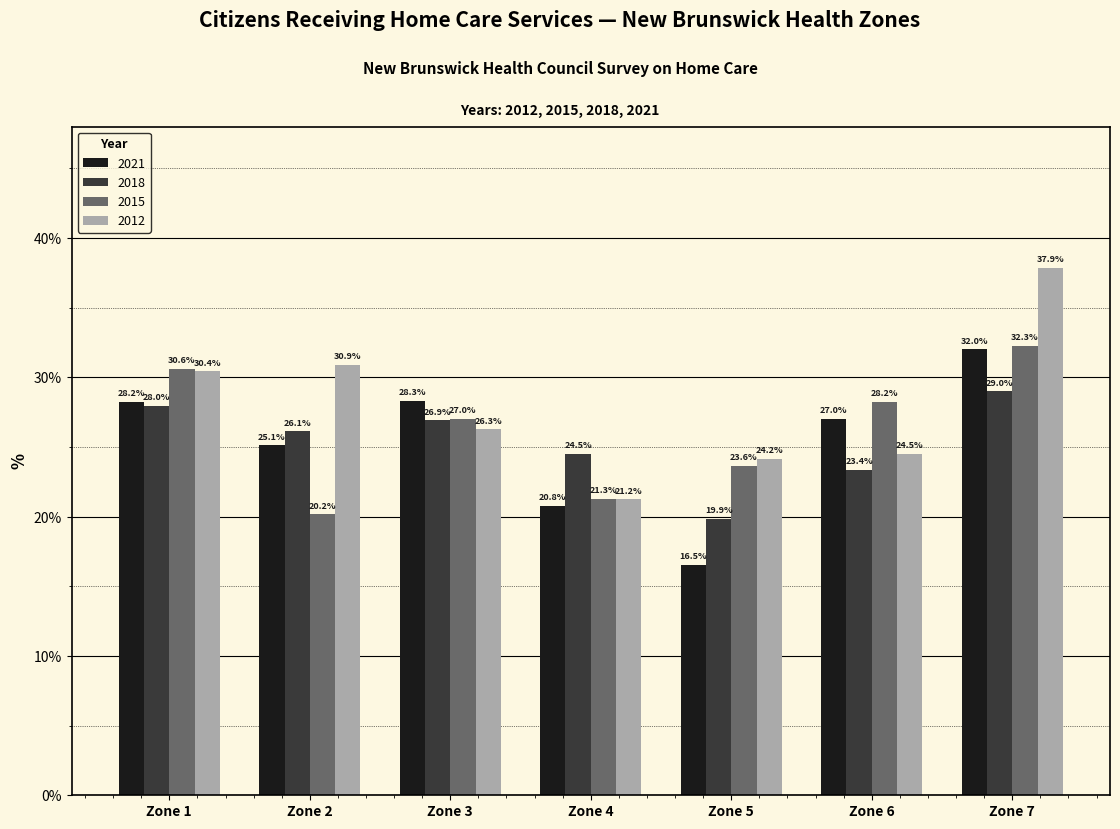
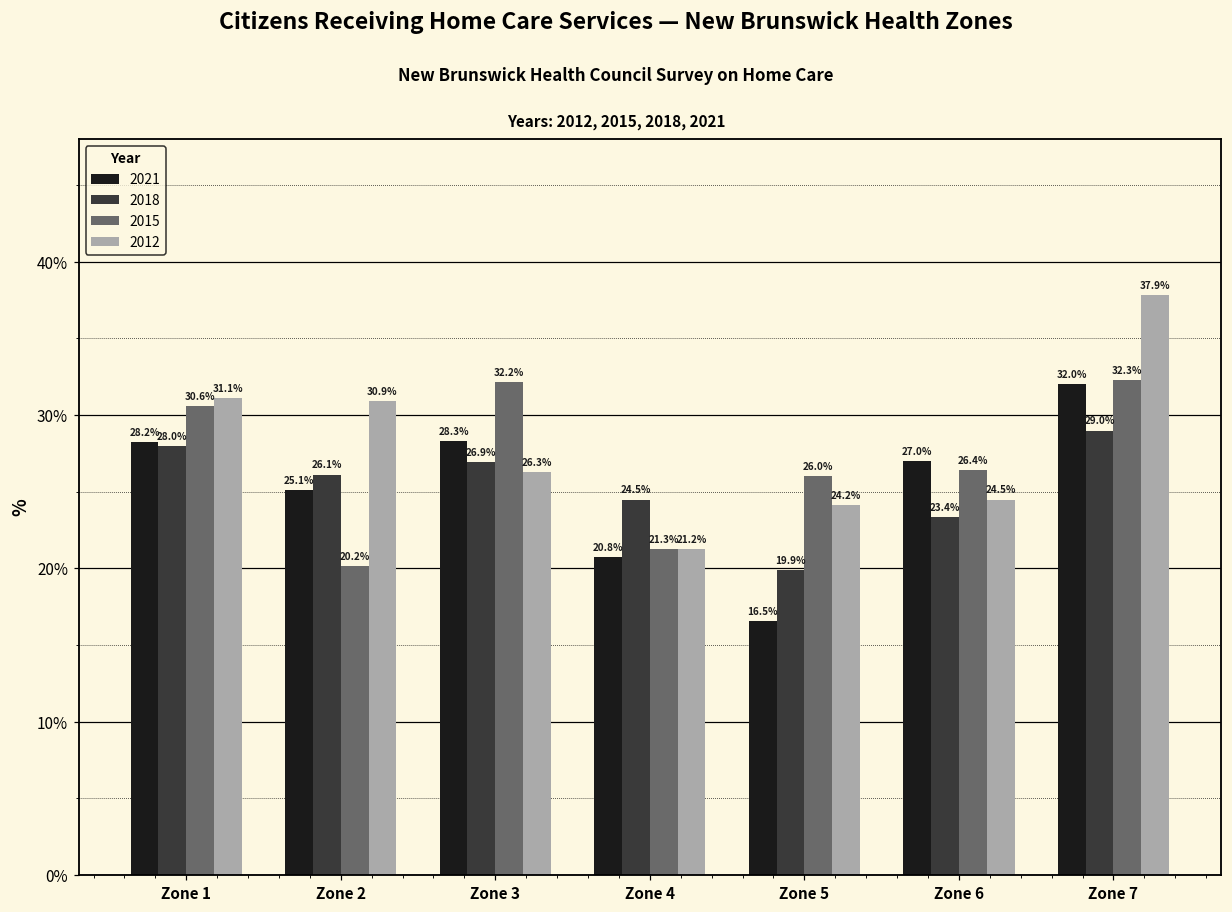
  {
    "2015": {
      "Zone 1": "30.6%",
      "Zone 2": "20.2%",
-     "Zone 3": "27.0%",
+     "Zone 3": "32.2%",
      "Zone 4": "21.3%",
-     "Zone 5": "23.6%",
-     "Zone 6": "28.2%",
+     "Zone 5": "26.0%",
+     "Zone 6": "26.4%",
      "Zone 7": "32.3%"
    },
    "2012": {
-     "Zone 1": "30.4%",
+     "Zone 1": "31.1%",
      "Zone 2": "30.9%",
      "Zone 3": "26.3%",
      "Zone 4": "21.2%",
      "Zone 5": "24.2%",
      "Zone 6": "24.5%",
      "Zone 7": "37.9%"
    }
  }
